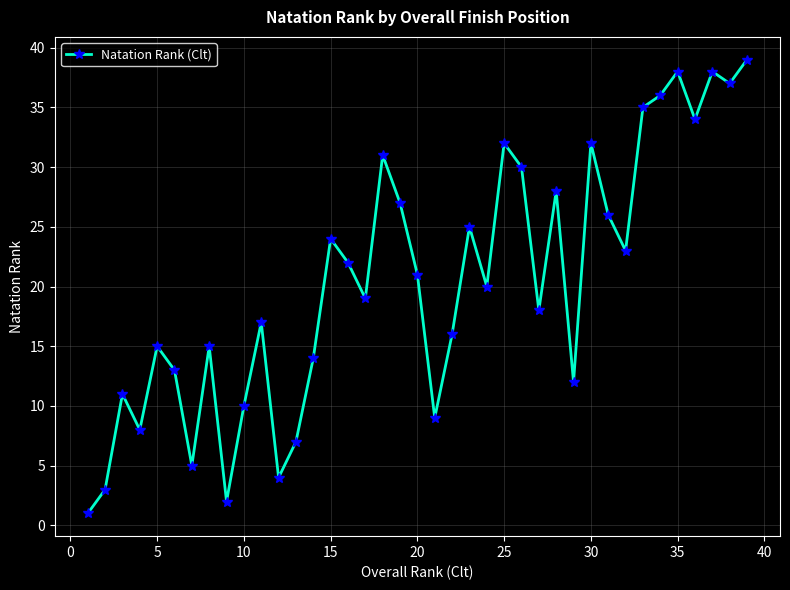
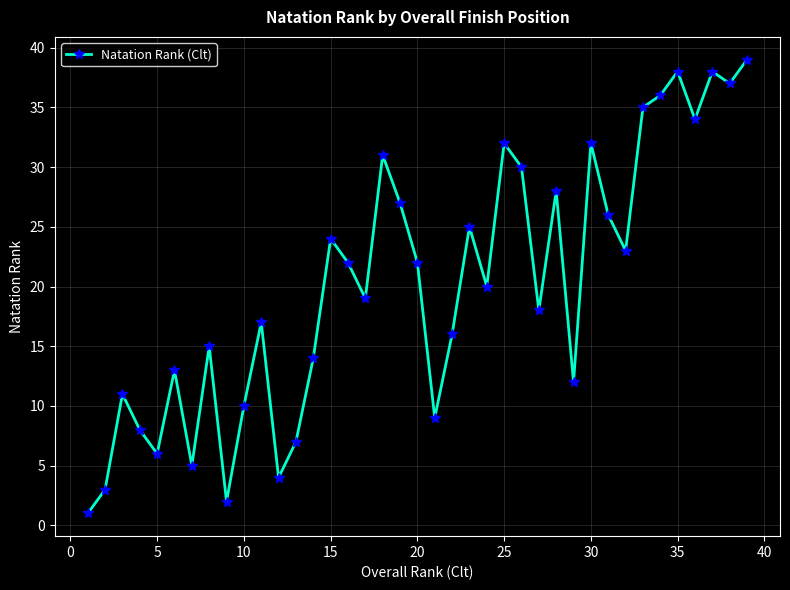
  {
-   "5": 15,
+   "5": 6,
    "10": 10,
    "15": 24,
-   "20": 21,
+   "20": 22,
    "25": 32,
    "30": 32,
    "35": 38
  }
